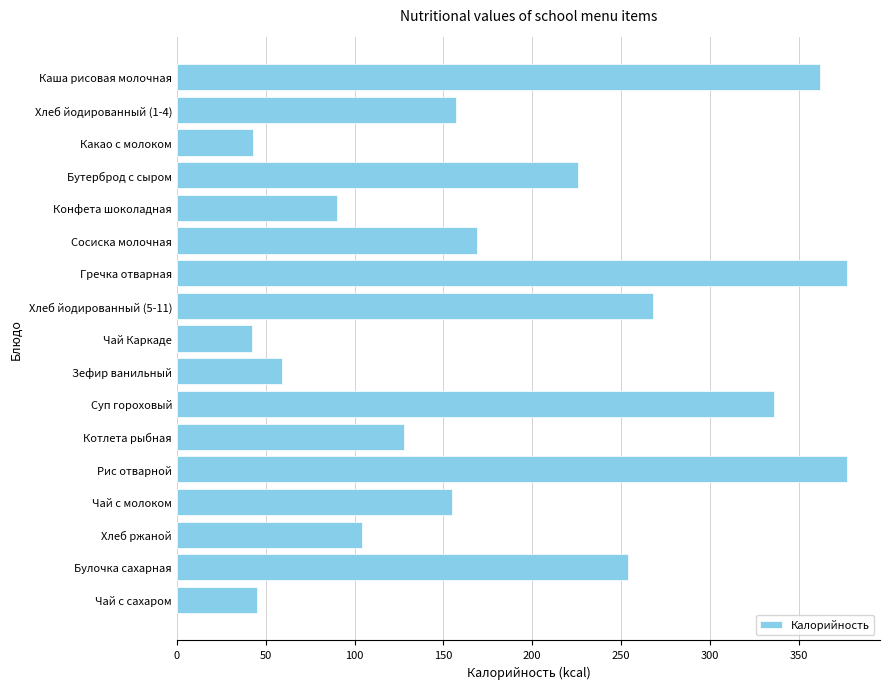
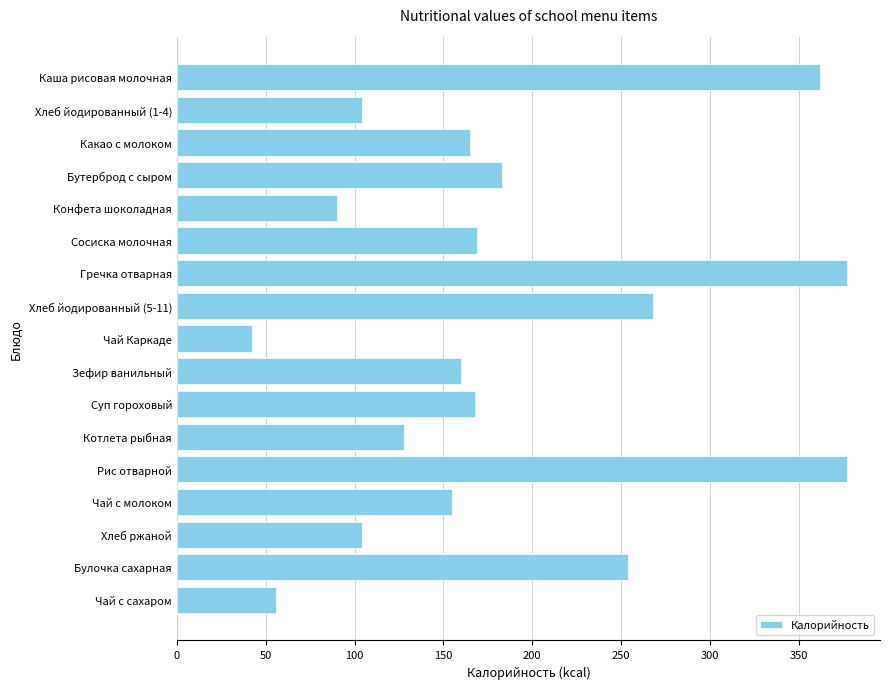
  {
    "Каша рисовая молочная": 362,
-   "Хлеб йодированный (1-4)": 157,
-   "Какао с молоком": 43,
-   "Бутерброд с сыром": 226,
+   "Хлеб йодированный (1-4)": 104,
+   "Какао с молоком": 165,
+   "Бутерброд с сыром": 183,
    "Конфета шоколадная": 90,
    "Сосиска молочная": 169,
    "Гречка отварная": 377,
    "Хлеб йодированный (5-11)": 268,
    "Чай Каркаде": 42,
-   "Зефир ванильный": 59,
-   "Суп гороховый": 336,
+   "Зефир ванильный": 160,
+   "Суп гороховый": 168,
    "Котлета рыбная": 128,
    "Рис отварной": 377,
    "Чай с молоком": 155,
    "Хлеб ржаной": 104,
    "Булочка сахарная": 254,
-   "Чай с сахаром": 45
+   "Чай с сахаром": 56
  }
